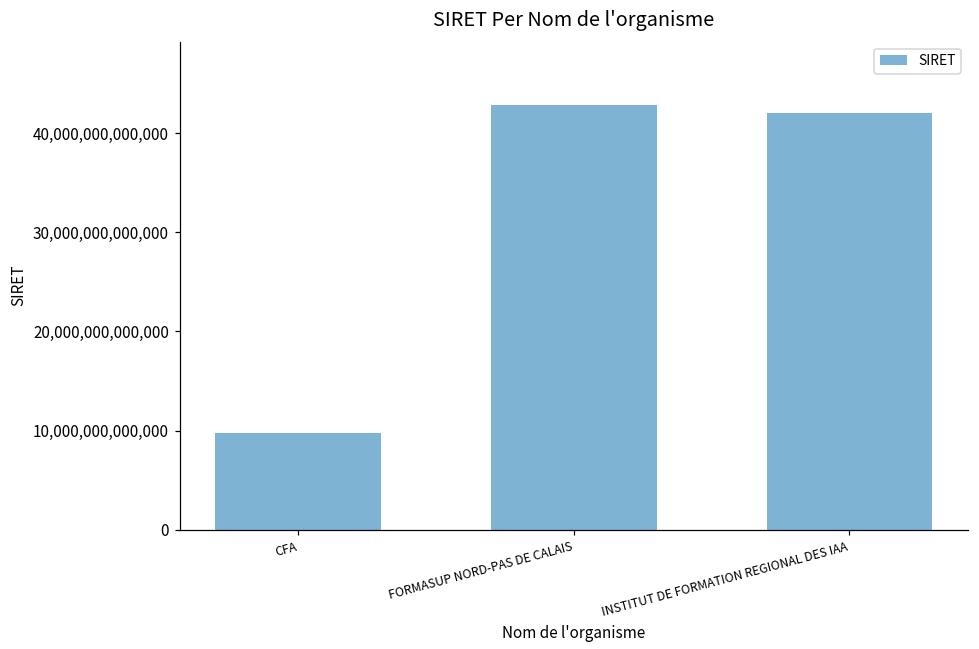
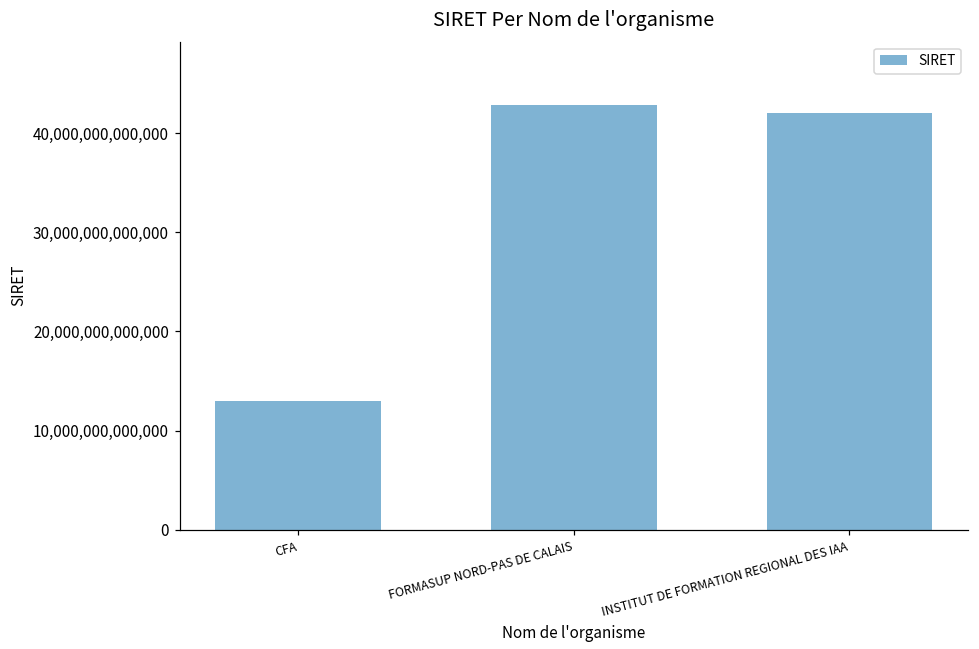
  {
-   "CFA": "10,000,000,000,000",
+   "CFA": "13,000,000,000,000",
    "FORMASUP NORD-PAS DE CALAIS": "43,000,000,000,000",
    "INSTITUT DE FORMATION REGIONAL DES IAA": "42,000,000,000,000"
  }
